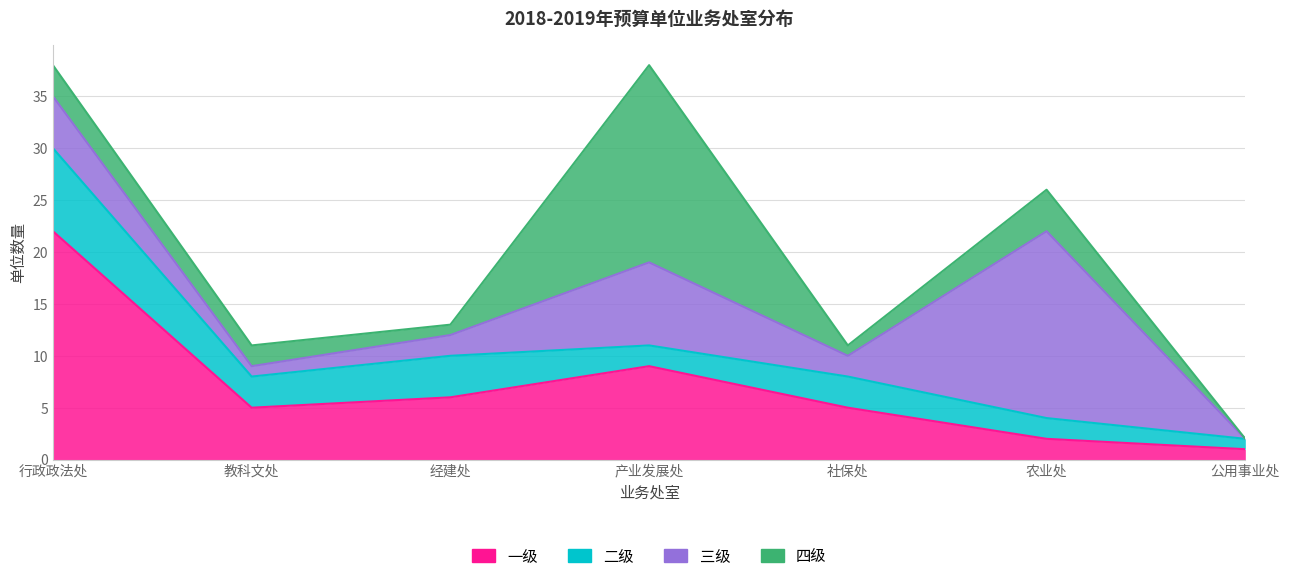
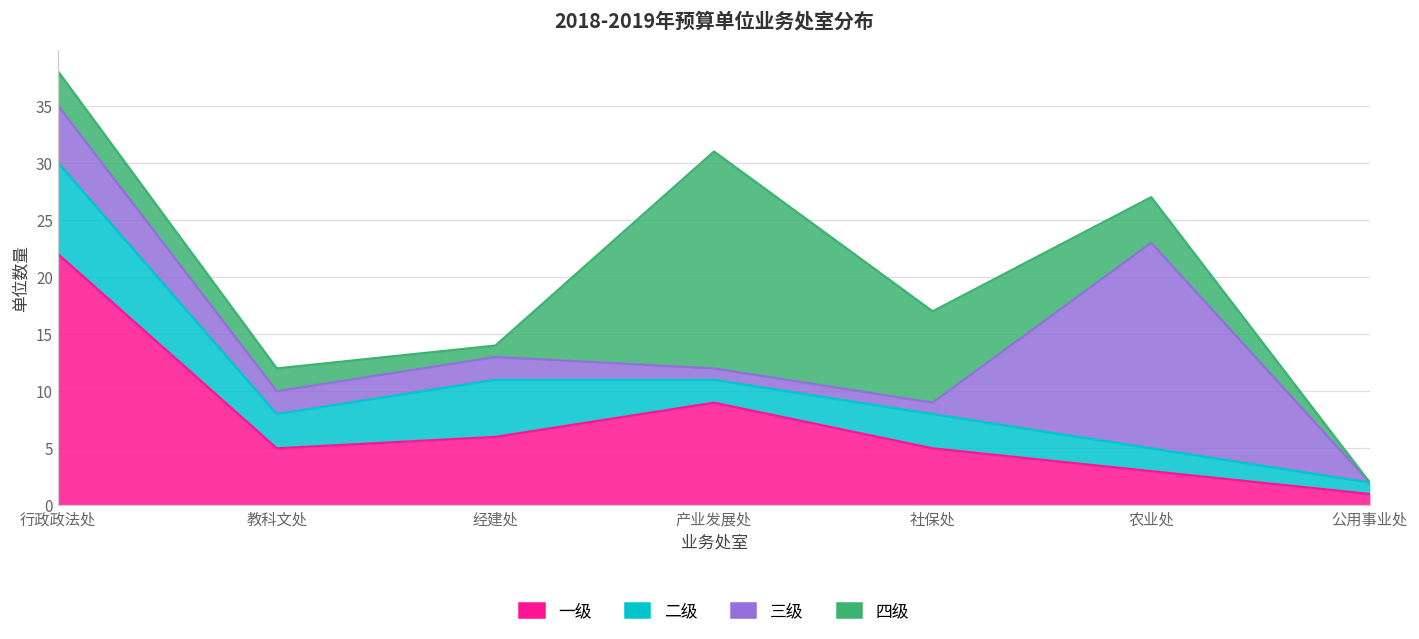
  {
    "一级": {
      "行政政法处": 22,
      "教科文处": 5,
      "经建处": 6,
      "产业发展处": 9,
      "社保处": 5,
-     "农业处": 2,
+     "农业处": 3,
      "公用事业处": 1
    },
    "二级": {
      "行政政法处": 8,
      "教科文处": 3,
-     "经建处": 4,
+     "经建处": 5,
      "产业发展处": 2,
      "社保处": 3,
      "农业处": 2
    },
    "三级": {
      "行政政法处": 5,
-     "教科文处": 1,
+     "教科文处": 2,
      "经建处": 2,
-     "产业发展处": 8,
-     "社保处": 2,
+     "产业发展处": 1,
+     "社保处": 1,
      "农业处": 18
    },
    "四级": {
      "行政政法处": 3,
      "教科文处": 2,
      "经建处": 1,
      "产业发展处": 19,
-     "社保处": 1,
+     "社保处": 8,
      "农业处": 4
    }
  }
